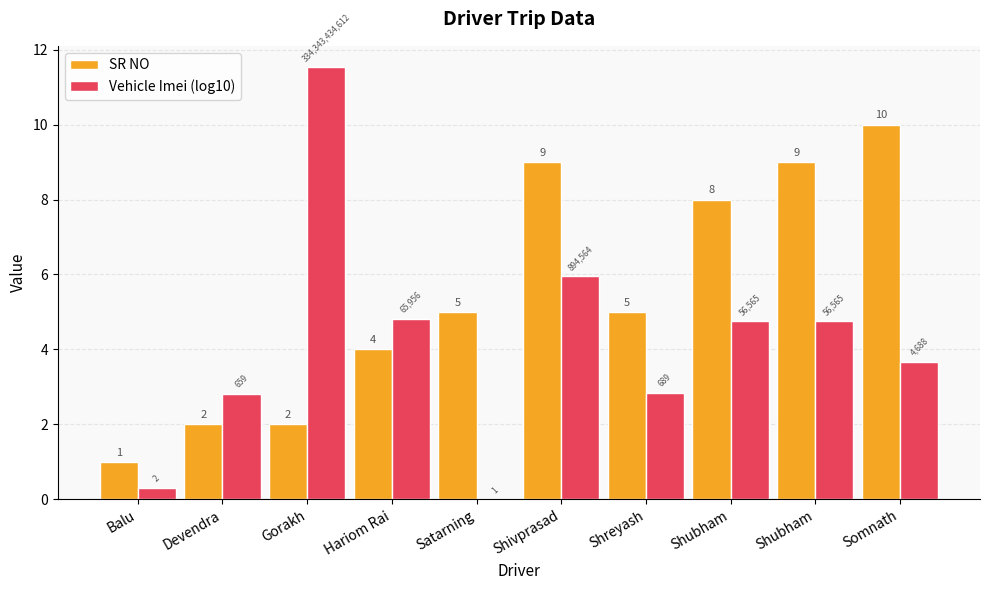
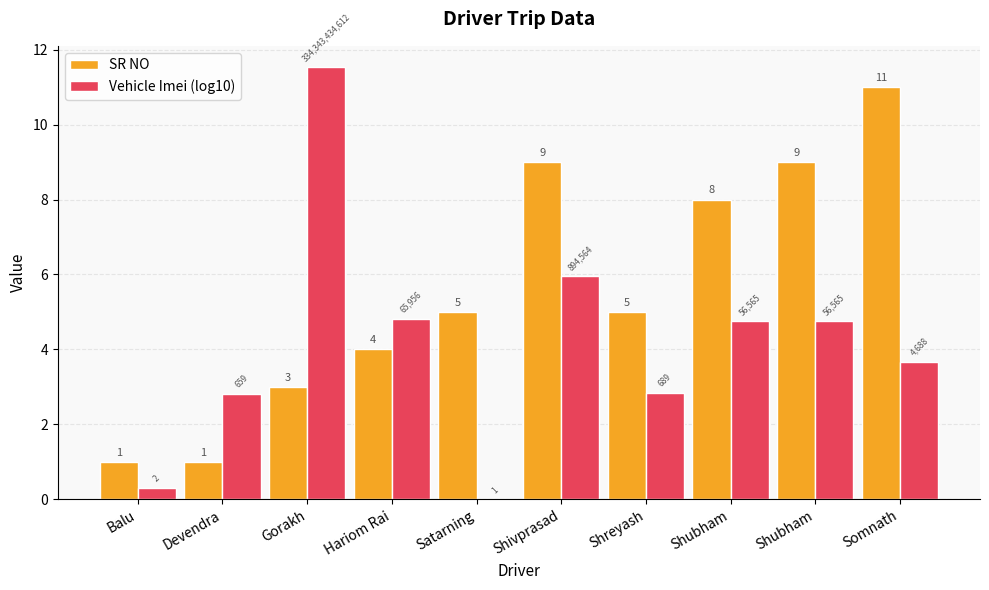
  {
    "SR NO": {
      "Balu": 1,
-     "Devendra": 2,
-     "Gorakh": 2,
+     "Devendra": 1,
+     "Gorakh": 3,
      "Hariom Rai": 4,
      "Satarning": 5,
      "Shivprasad": 9,
      "Shreyash": 5,
-     "Somnath": 10
+     "Somnath": 11
    }
  }
